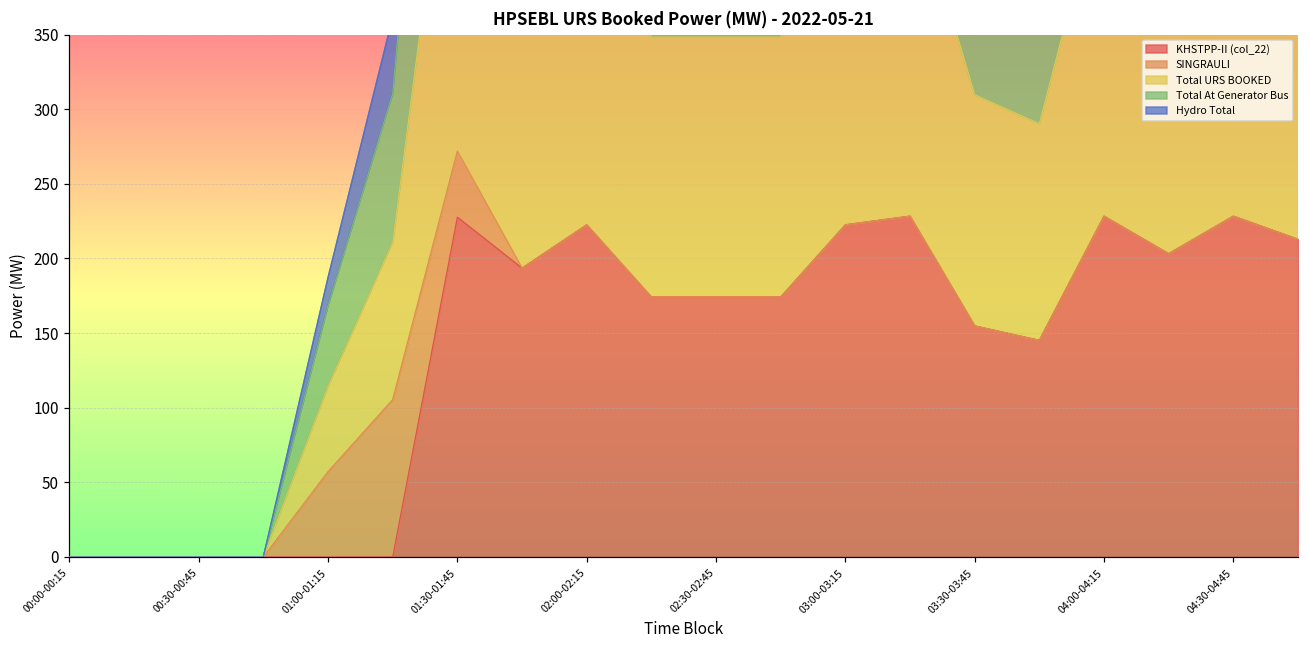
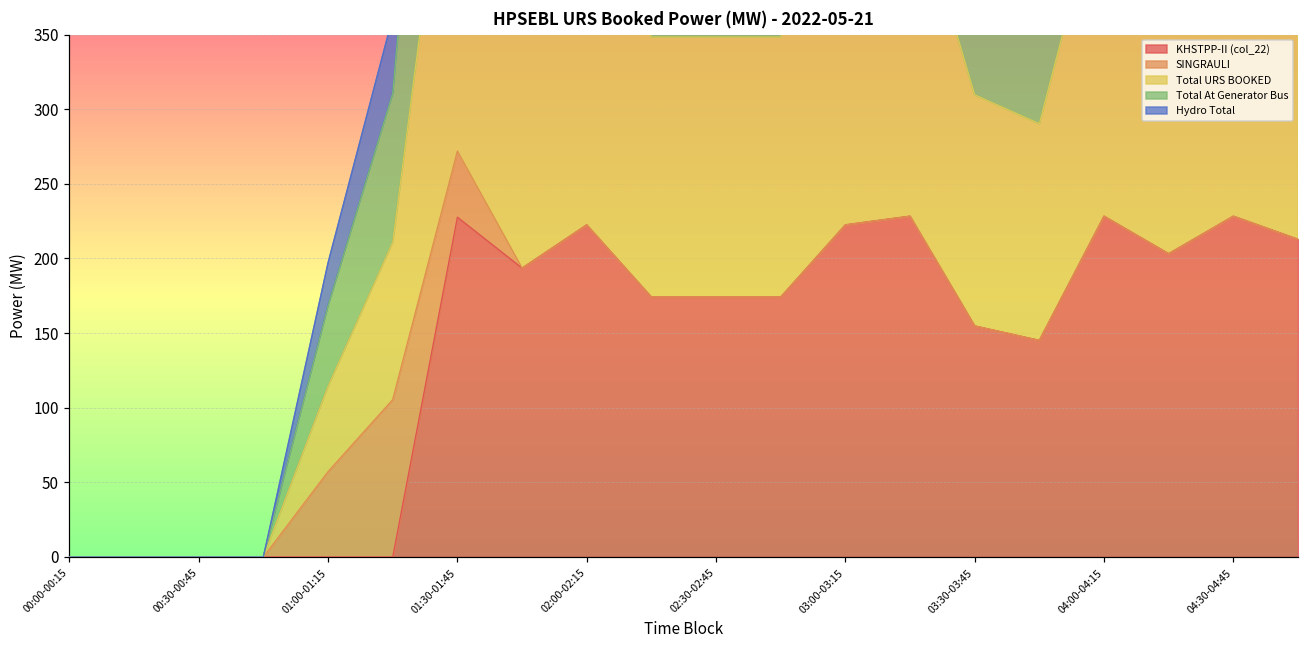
  {
    "Total URS BOOKED": {
      "01:00-01:15": 57,
      "02:30-02:45": 174,
      "03:30-03:45": 155
    },
    "Total At Generator Bus": {
      "01:00-01:15": 54
    },
    "Hydro Total": {
-     "01:00-01:15": 19
+     "01:00-01:15": 29
    }
  }
